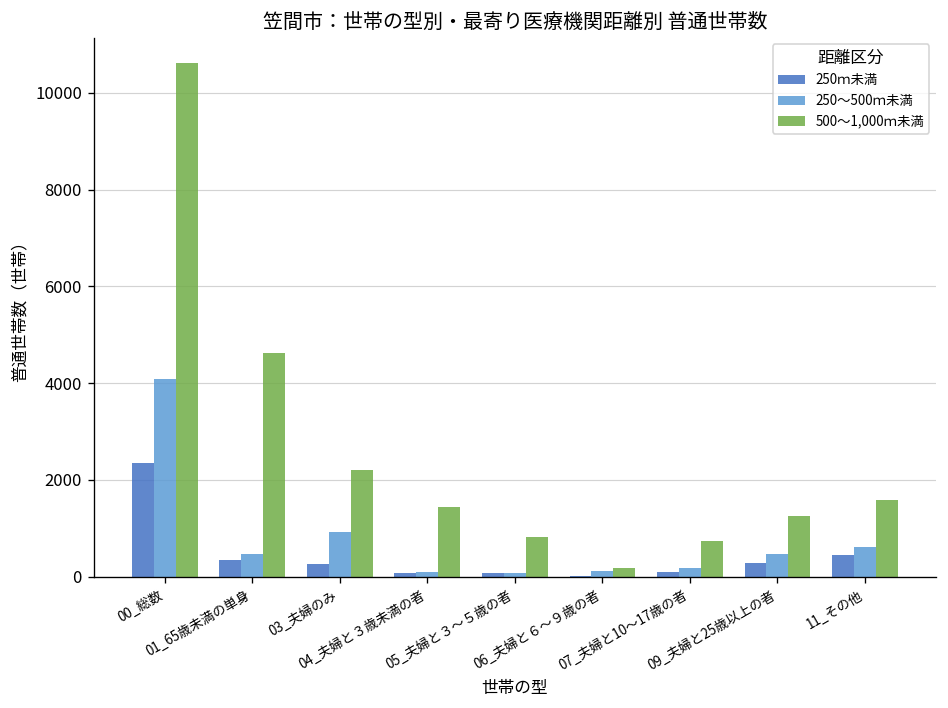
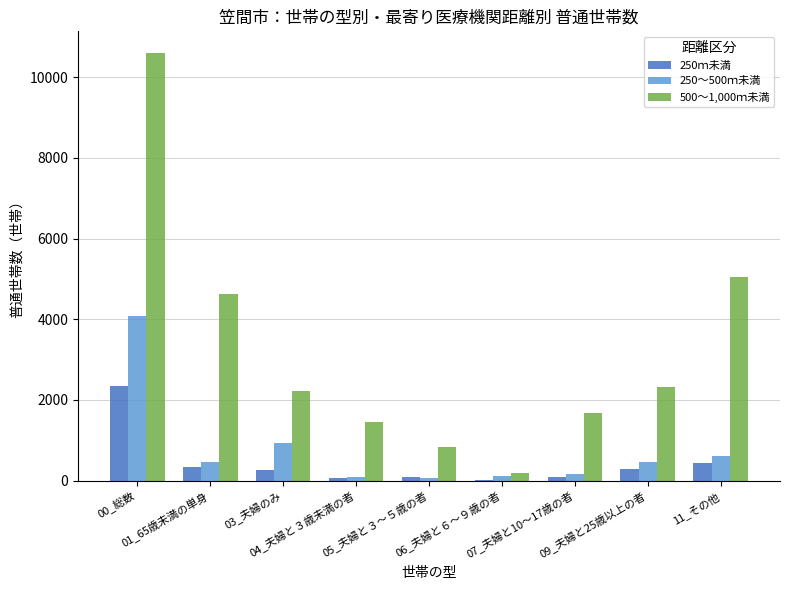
  {
    "500～1,000ｍ未満": {
      "00_総数": 10600,
      "01_65歳未満の単身": 4600,
      "03_夫婦のみ": 2200,
      "04_夫婦と３歳未満の者": 1400,
      "05_夫婦と３～５歳の者": 800,
      "06_夫婦と６～９歳の者": 200,
-     "07_夫婦と10～17歳の者": 700,
-     "09_夫婦と25歳以上の者": 1300,
-     "11_その他": 1600
+     "07_夫婦と10～17歳の者": 1700,
+     "09_夫婦と25歳以上の者": 2300,
+     "11_その他": 5000
    }
  }
